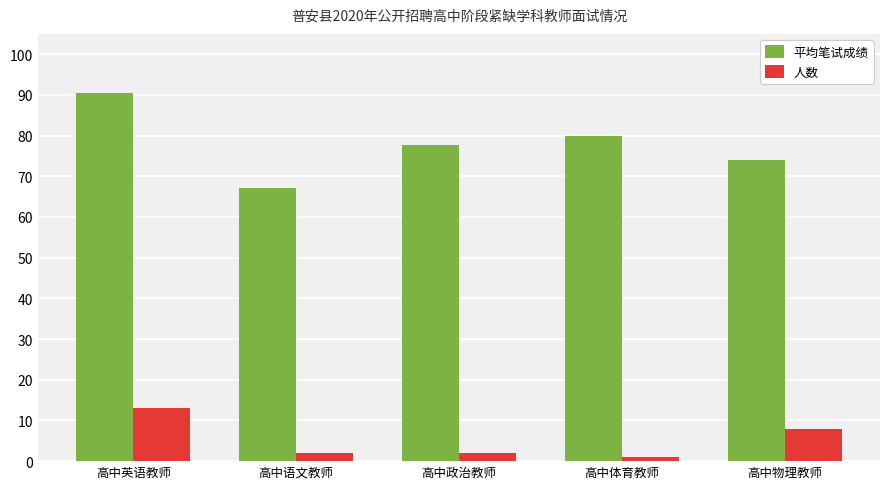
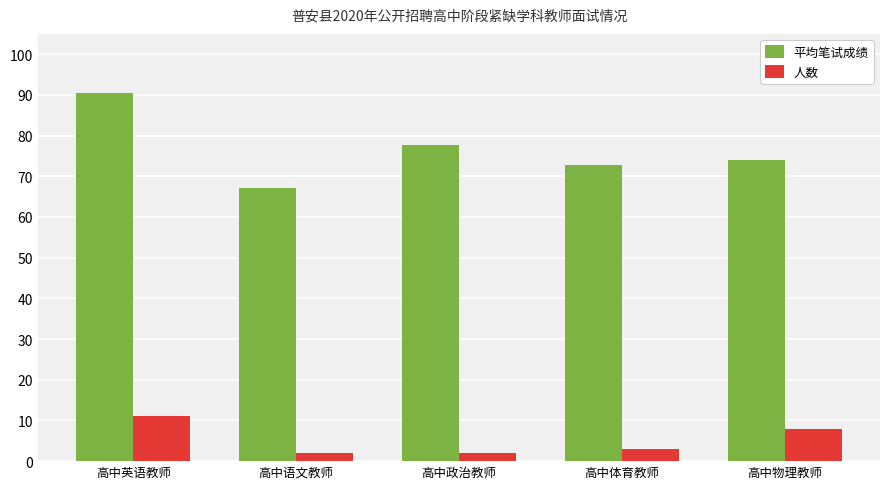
  {
    "平均笔试成绩": {
      "高中英语教师": 91,
      "高中语文教师": 67,
      "高中政治教师": 78,
-     "高中体育教师": 80,
+     "高中体育教师": 73,
      "高中物理教师": 74
    },
    "人数": {
-     "高中英语教师": 13,
+     "高中英语教师": 11,
      "高中语文教师": 2,
      "高中政治教师": 2,
-     "高中体育教师": 1,
+     "高中体育教师": 3,
      "高中物理教师": 8
    }
  }
